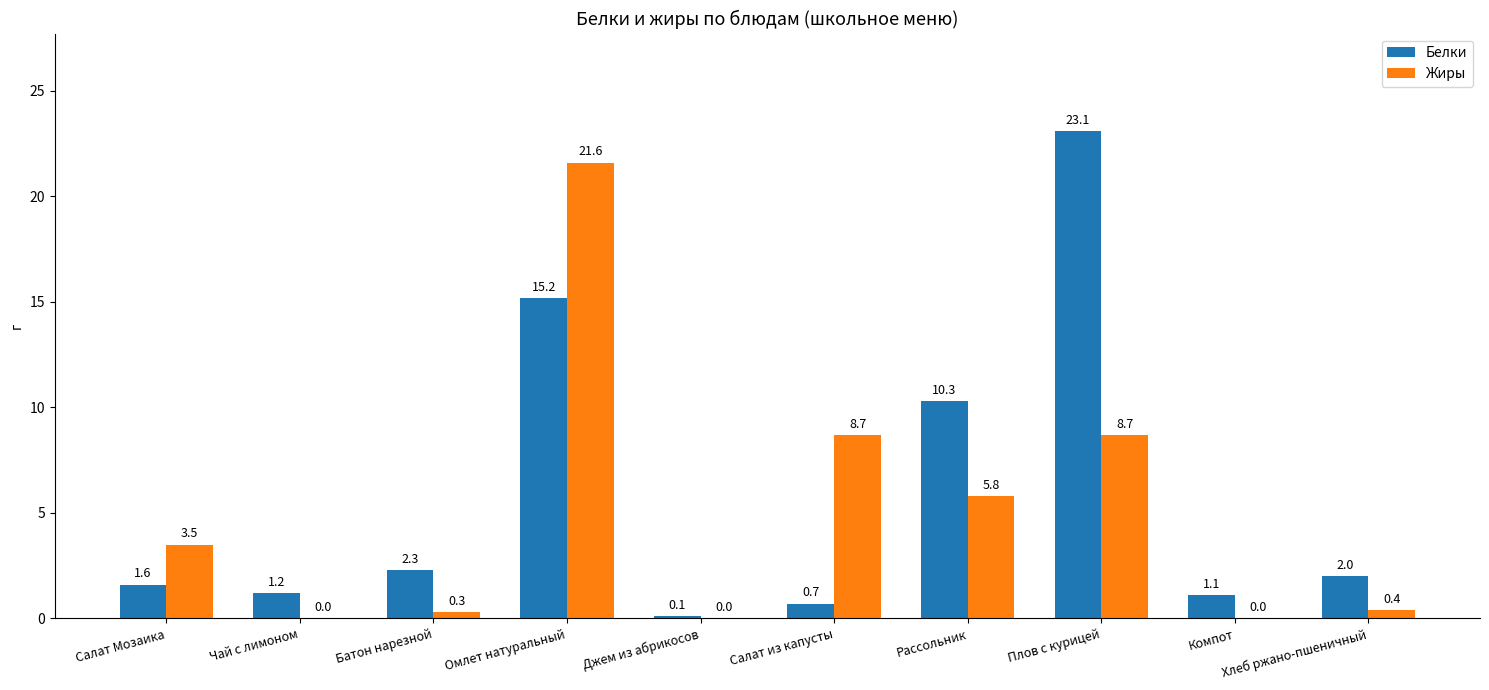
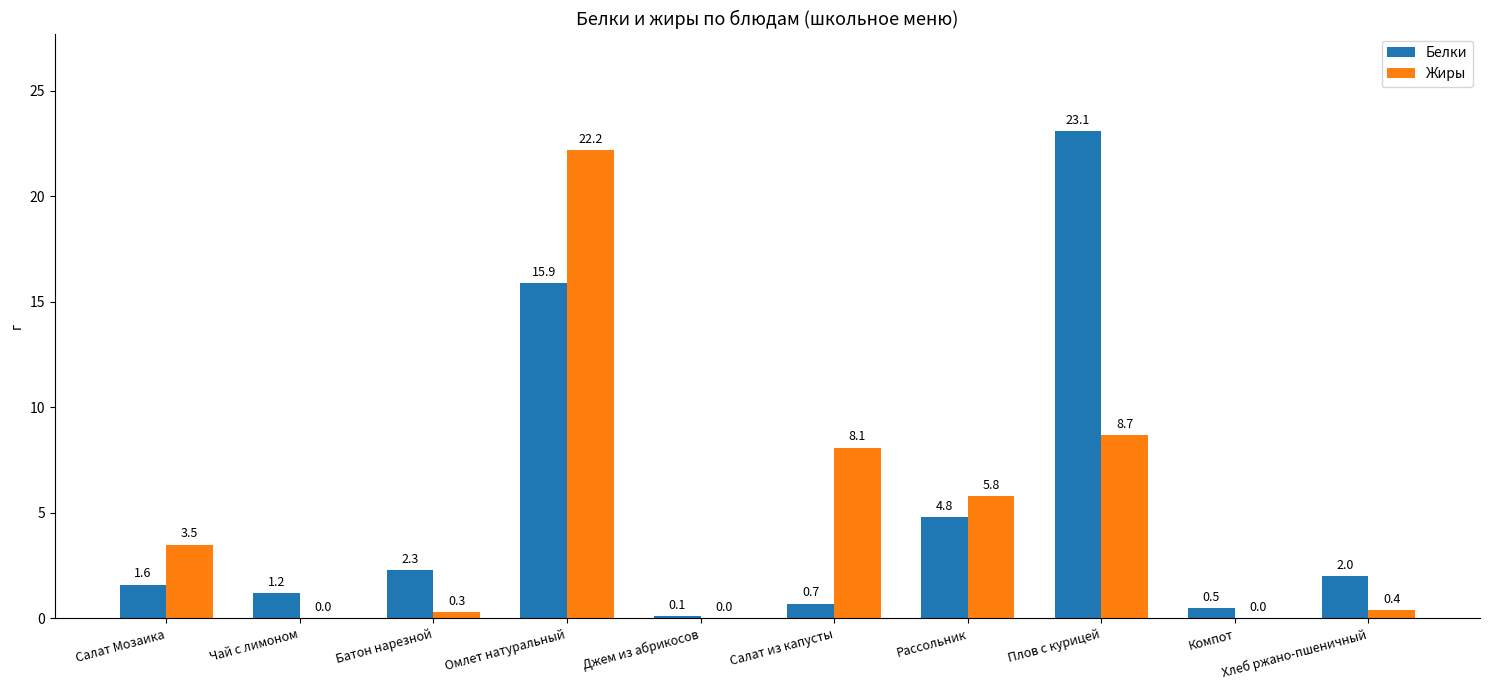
  {
    "Белки": {
      "Салат Мозаика": 1.6,
      "Чай с лимоном": 1.2,
      "Батон нарезной": 2.3,
-     "Омлет натуральный": 15.2,
+     "Омлет натуральный": 15.9,
      "Джем из абрикосов": 0.1,
      "Салат из капусты": 0.7,
-     "Рассольник": 10.3,
+     "Рассольник": 4.8,
      "Плов с курицей": 23.1,
-     "Компот": 1.1,
+     "Компот": 0.5,
      "Хлеб ржано-пшеничный": 2.0
    },
    "Жиры": {
      "Салат Мозаика": 3.5,
      "Чай с лимоном": 0.0,
      "Батон нарезной": 0.3,
-     "Омлет натуральный": 21.6,
+     "Омлет натуральный": 22.2,
      "Джем из абрикосов": 0.0,
-     "Салат из капусты": 8.7,
+     "Салат из капусты": 8.1,
      "Рассольник": 5.8,
      "Плов с курицей": 8.7,
      "Компот": 0.0,
      "Хлеб ржано-пшеничный": 0.4
    }
  }
